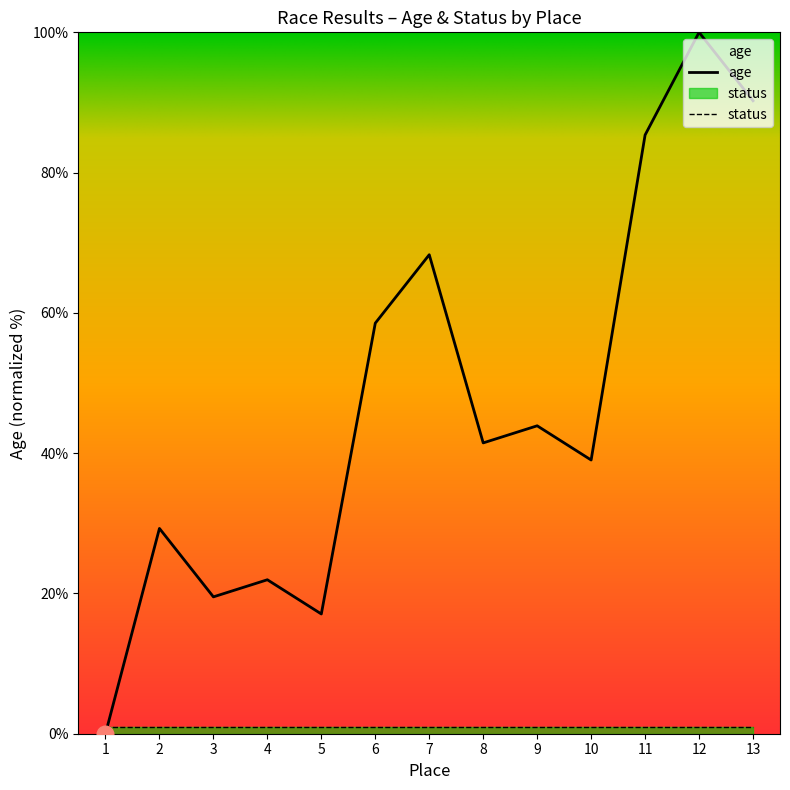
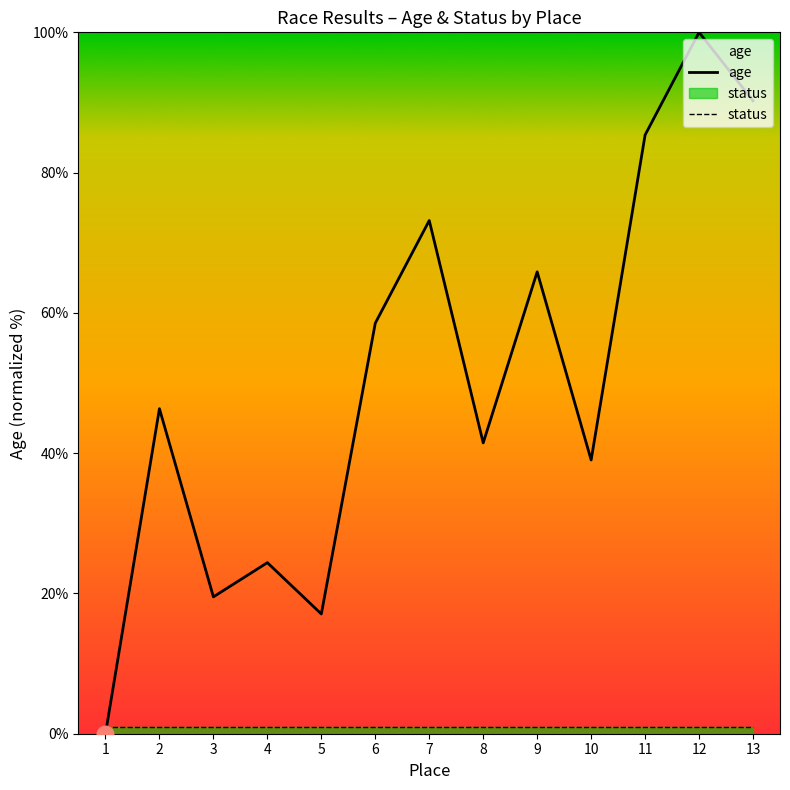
  {
    "age": {
-     "2": "29%",
+     "2": "46%",
      "3": "20%",
-     "4": "22%",
+     "4": "24%",
      "5": "17%",
      "6": "59%",
-     "7": "68%",
+     "7": "73%",
      "8": "41%",
-     "9": "44%",
+     "9": "66%",
      "10": "39%",
      "11": "85%",
      "12": "100%"
    }
  }
